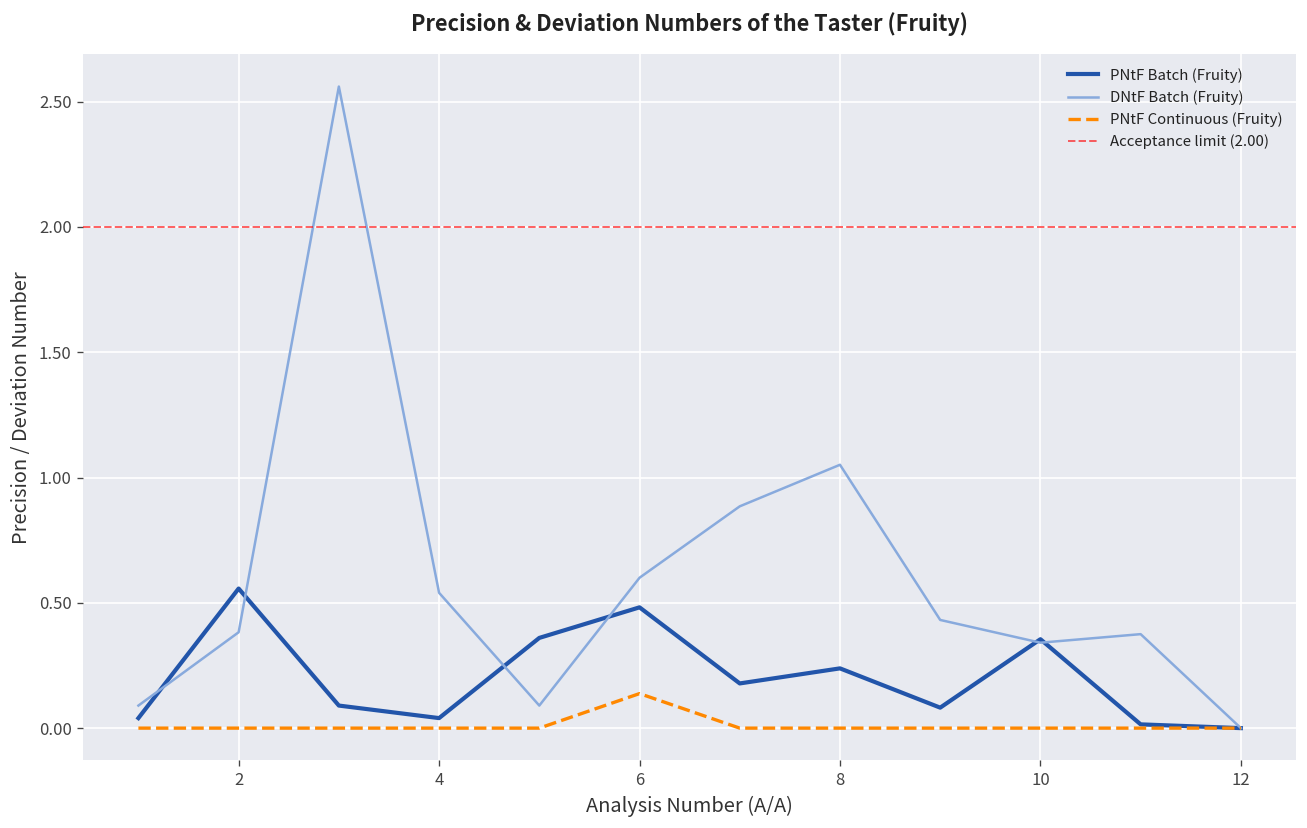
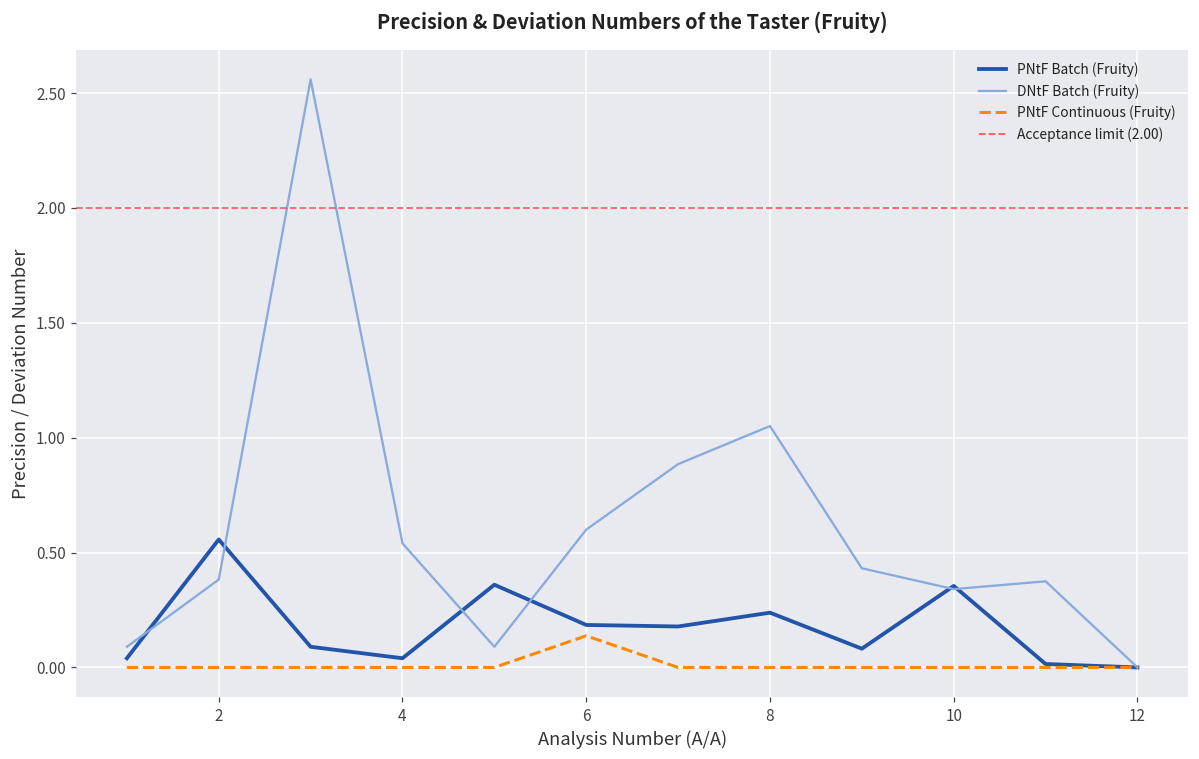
  {
    "PNtF Batch (Fruity)": {
      "2": 0.56,
      "4": 0.04,
-     "6": 0.48,
+     "6": 0.18,
      "8": 0.24,
      "10": 0.35
    },
    "DNtF Batch (Fruity)": {
      "2": 0.38,
      "4": 0.54,
      "6": 0.60,
      "8": 1.05,
      "10": 0.34
    },
    "PNtF Continuous (Fruity)": {
      "2": 0.00,
      "4": 0.00,
      "6": 0.14,
      "8": 0.00,
      "10": 0.00
    }
  }
